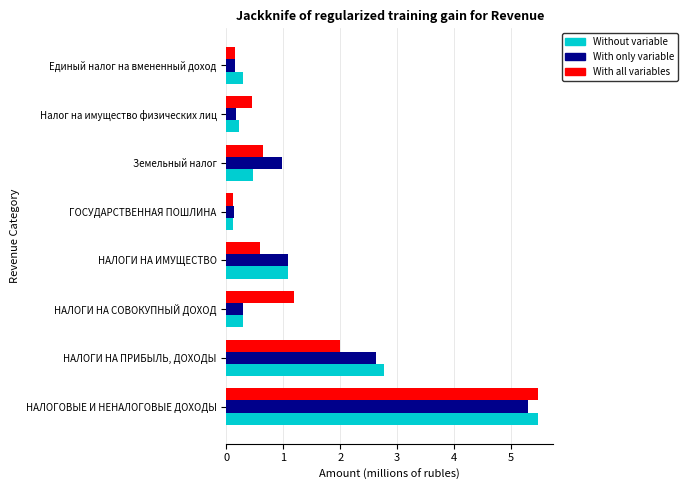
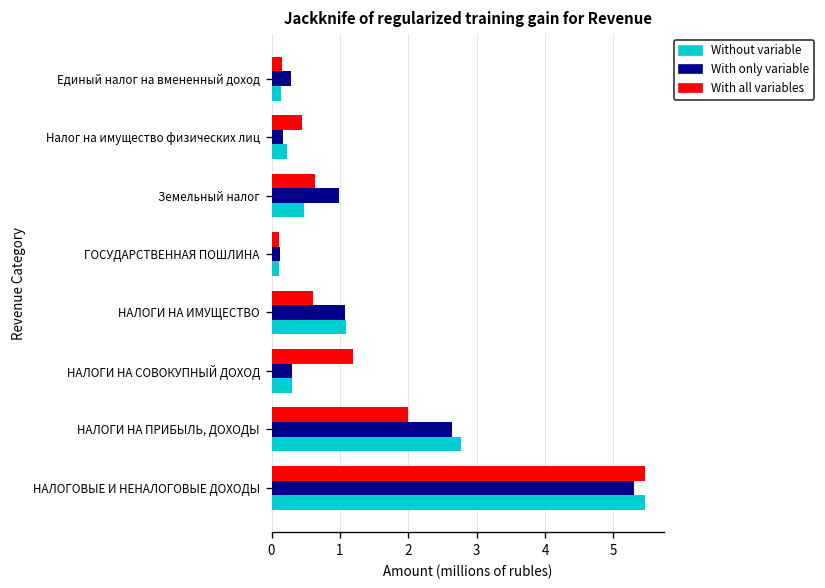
  {
    "Without variable": {
-     "Единый налог на вмененный доход": 0.3,
+     "Единый налог на вмененный доход": 0.1,
      "Налог на имущество физических лиц": 0.2,
      "Земельный налог": 0.5,
      "ГОСУДАРСТВЕННАЯ ПОШЛИНА": 0.1,
      "НАЛОГИ НА ИМУЩЕСТВО": 1.1,
      "НАЛОГИ НА СОВОКУПНЫЙ ДОХОД": 0.3,
      "НАЛОГИ НА ПРИБЫЛЬ, ДОХОДЫ": 2.8,
      "НАЛОГОВЫЕ И НЕНАЛОГОВЫЕ ДОХОДЫ": 5.5
    },
    "With only variable": {
-     "Единый налог на вмененный доход": 0.1,
+     "Единый налог на вмененный доход": 0.3,
      "Налог на имущество физических лиц": 0.2,
      "Земельный налог": 1.0,
      "ГОСУДАРСТВЕННАЯ ПОШЛИНА": 0.1,
      "НАЛОГИ НА ИМУЩЕСТВО": 1.1,
      "НАЛОГИ НА СОВОКУПНЫЙ ДОХОД": 0.3,
      "НАЛОГИ НА ПРИБЫЛЬ, ДОХОДЫ": 2.6,
      "НАЛОГОВЫЕ И НЕНАЛОГОВЫЕ ДОХОДЫ": 5.3
    },
    "With all variables": {
      "Единый налог на вмененный доход": 0.2,
      "Налог на имущество физических лиц": 0.4,
      "Земельный налог": 0.6,
      "ГОСУДАРСТВЕННАЯ ПОШЛИНА": 0.1,
      "НАЛОГИ НА ИМУЩЕСТВО": 0.6,
      "НАЛОГИ НА СОВОКУПНЫЙ ДОХОД": 1.2,
      "НАЛОГИ НА ПРИБЫЛЬ, ДОХОДЫ": 2.0,
      "НАЛОГОВЫЕ И НЕНАЛОГОВЫЕ ДОХОДЫ": 5.5
    }
  }
